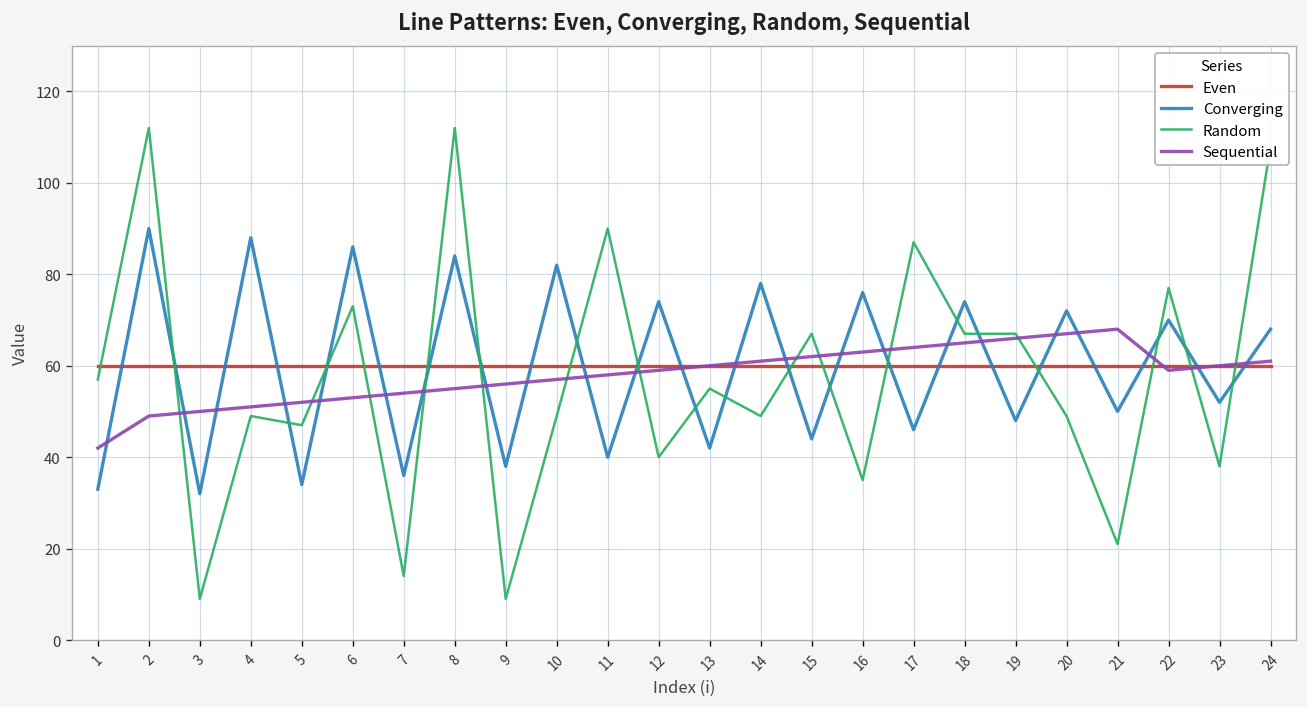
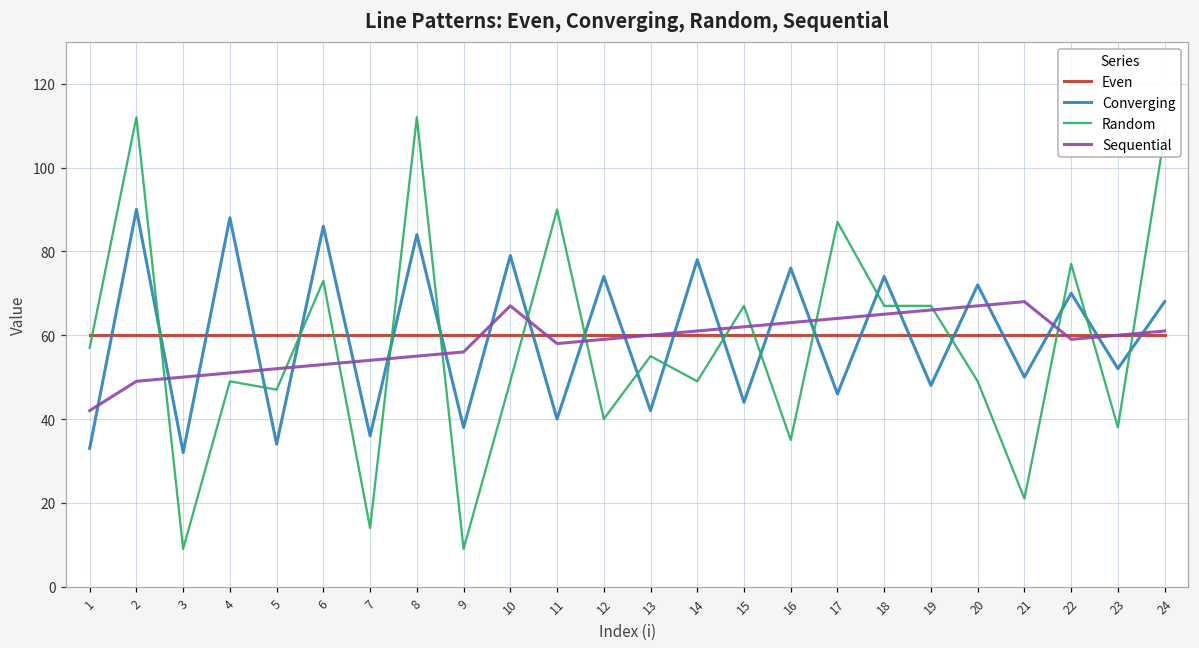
  {
    "Even": {
      "1": 60,
      "2": 60,
      "3": 60,
      "4": 60,
      "5": 60,
      "6": 60,
      "7": 60,
      "8": 60,
      "9": 60,
      "10": 60,
      "11": 60,
      "12": 60,
      "14": 60,
      "15": 60,
      "16": 60,
      "17": 60,
      "18": 60,
      "19": 60,
      "20": 60,
      "21": 60,
      "22": 60,
      "24": 60
    },
    "Converging": {
      "1": 33,
      "2": 90,
      "3": 32,
      "4": 88,
      "5": 34,
      "6": 86,
      "7": 36,
      "8": 84,
      "9": 38,
-     "10": 82,
+     "10": 79,
      "11": 40,
      "12": 74,
      "13": 42,
      "14": 78,
      "15": 44,
      "16": 76,
      "17": 46,
      "18": 74,
      "19": 48,
      "20": 72,
      "21": 50,
      "22": 70,
      "23": 52,
      "24": 68
    },
    "Random": {
      "1": 57,
      "2": 112,
      "3": 9,
      "4": 49,
      "5": 47,
      "6": 73,
      "7": 14,
      "8": 112,
      "9": 9,
      "10": 49,
      "11": 90,
      "12": 40,
      "13": 55,
      "14": 49,
      "15": 67,
      "16": 35,
      "17": 87,
      "18": 67,
      "19": 67,
      "20": 49,
      "21": 21,
      "22": 77,
      "23": 38
    },
    "Sequential": {
      "1": 42,
      "2": 49,
      "3": 50,
      "4": 51,
      "5": 52,
      "6": 53,
      "7": 54,
      "8": 55,
      "9": 56,
-     "10": 57,
+     "10": 67,
      "11": 58,
      "12": 59,
      "14": 61,
      "15": 62,
      "16": 63,
      "17": 64,
      "18": 65,
      "19": 66,
      "20": 67,
      "21": 68,
      "22": 59,
      "24": 61
    }
  }
